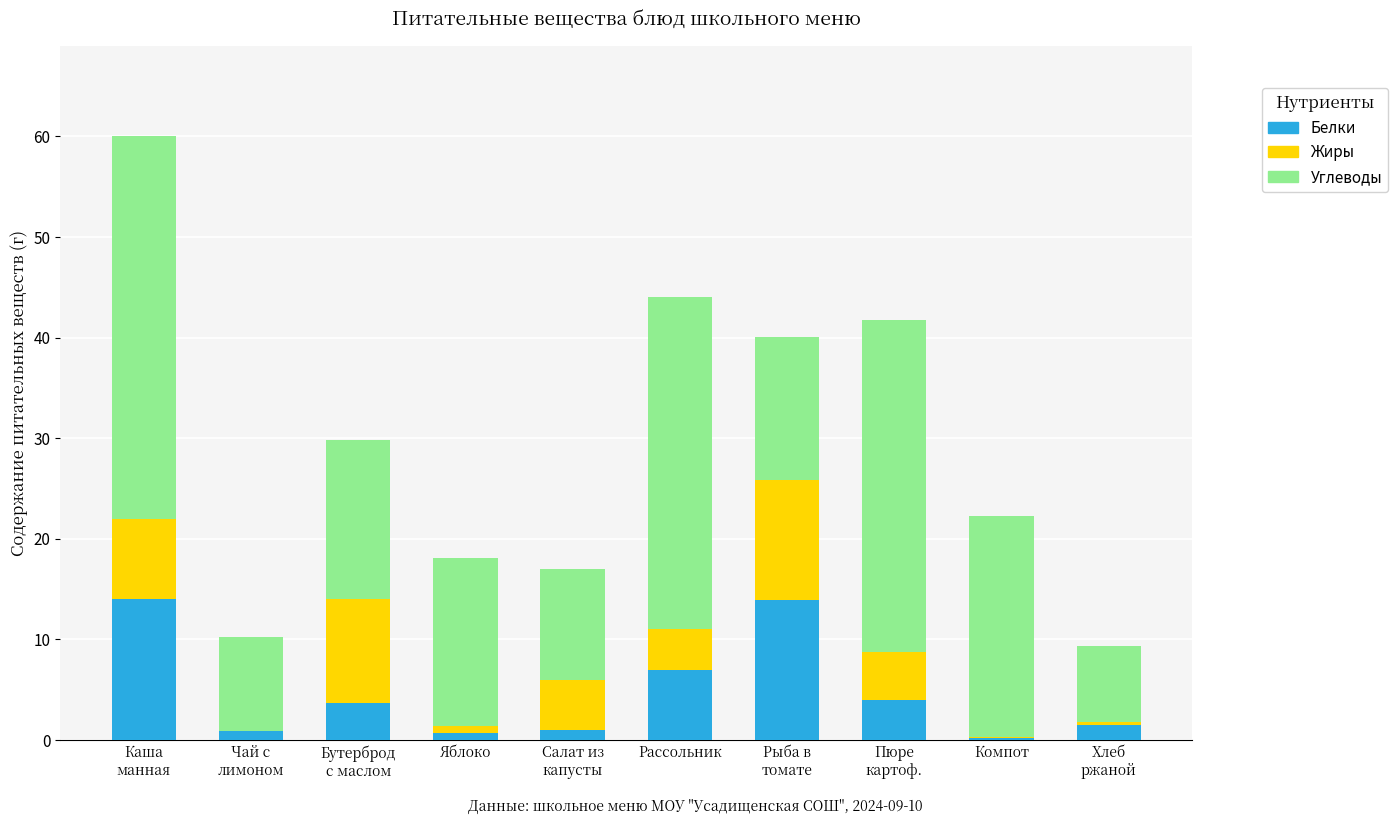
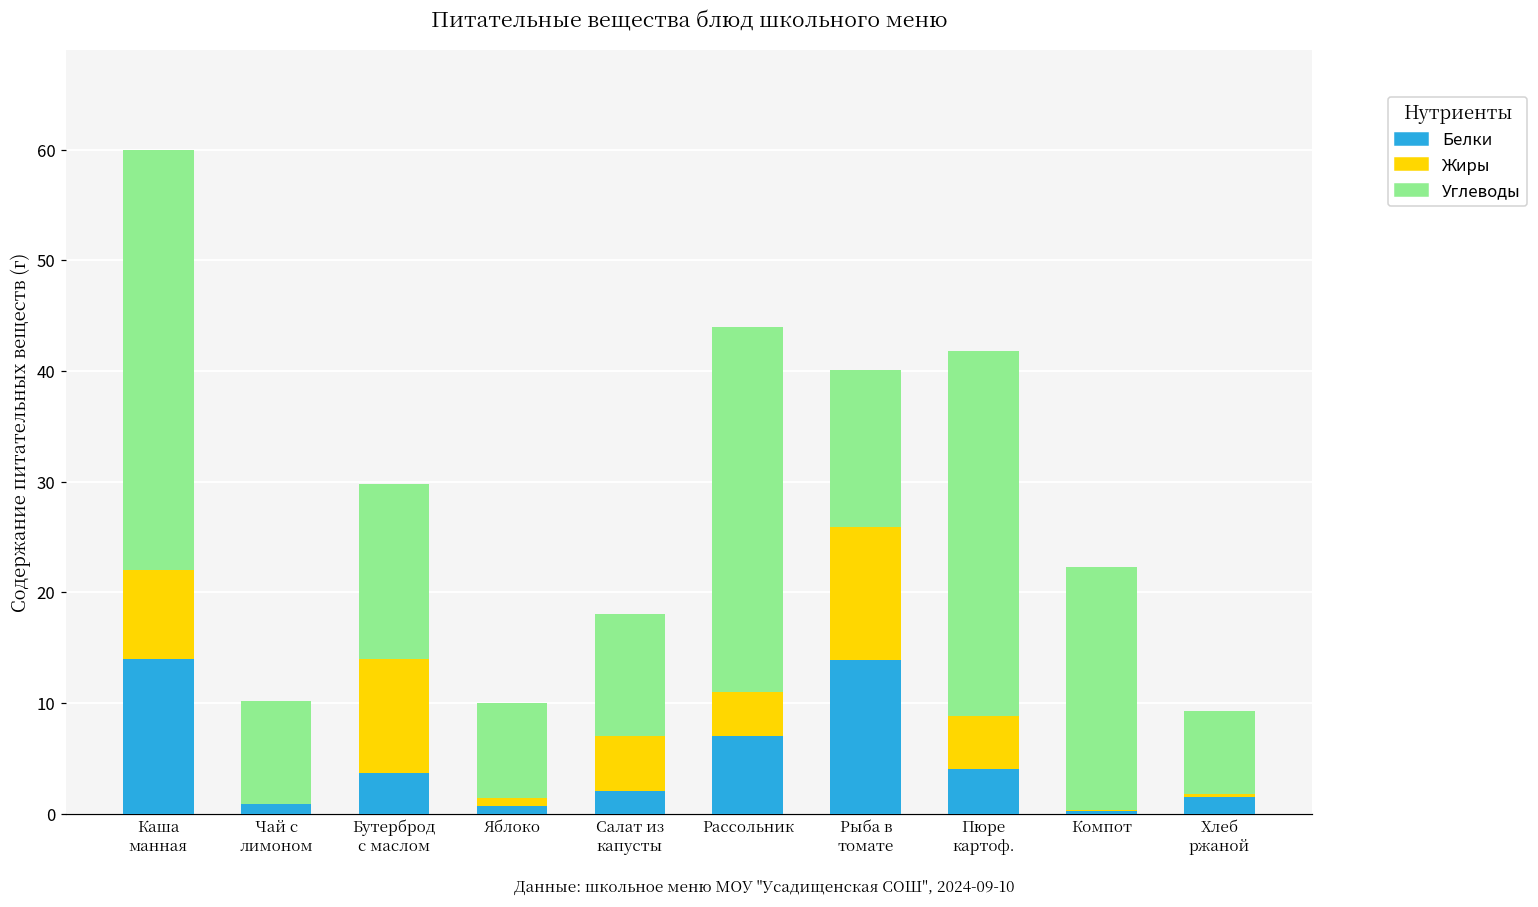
  {
    "Белки": {
      "Каша манная": 14,
      "Чай с лимоном": 1,
      "Бутерброд с маслом": 3.7,
      "Яблоко": 0.7,
-     "Салат из капусты": 1,
+     "Салат из капусты": 2,
      "Рассольник": 7,
      "Рыба в томате": 14,
      "Пюре картоф.": 4,
      "Хлеб ржаной": 1.5
    },
    "Жиры": {
      "Каша манная": 8.0,
      "Чай с лимоном": 0.0,
      "Бутерброд с маслом": 10.3,
      "Яблоко": 0.7,
      "Салат из капусты": 5.0,
      "Рассольник": 4.0,
      "Рыба в томате": 12.0,
      "Пюре картоф.": 4.8,
      "Хлеб ржаной": 0.3
    },
    "Углеводы": {
      "Каша манная": 38.0,
      "Чай с лимоном": 9.3,
      "Бутерброд с маслом": 15.8,
-     "Яблоко": 16.7,
+     "Яблоко": 8.6,
      "Салат из капусты": 11.0,
      "Рассольник": 33.0,
      "Рыба в томате": 14.2,
      "Пюре картоф.": 33.0,
      "Компот": 22.0,
      "Хлеб ржаной": 7.5
    }
  }
